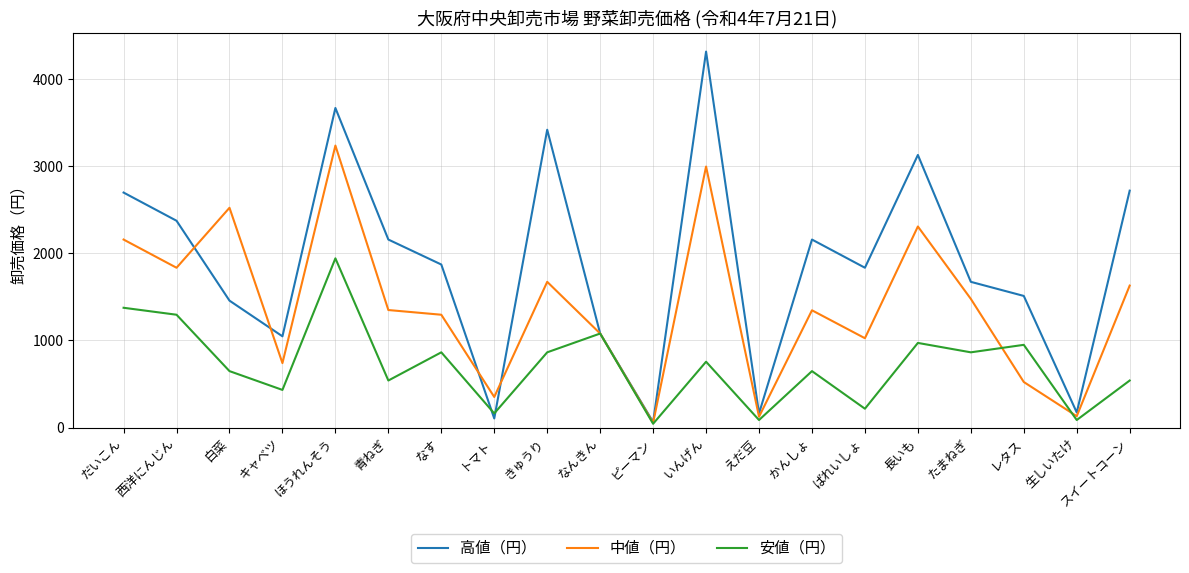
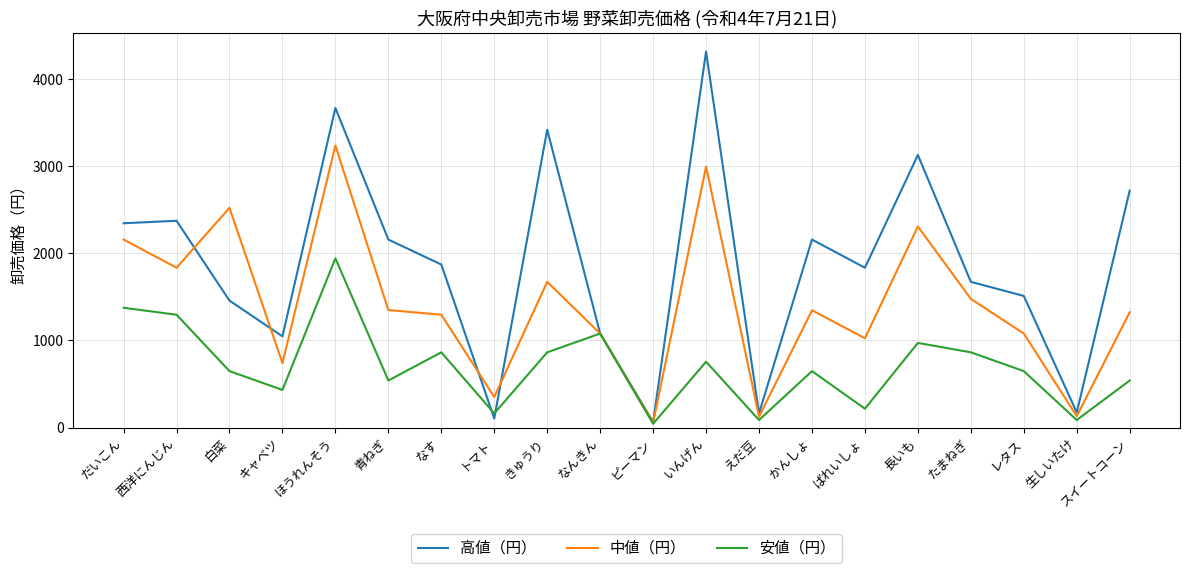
  {
    "高値（円）": {
-     "だいこん": 2700,
+     "だいこん": 2300,
      "西洋にんじん": 2400,
      "白菜": 1500,
      "キャベツ": 1000,
      "ほうれんそう": 3700,
      "青ねぎ": 2200,
      "なす": 1900,
      "トマト": 100,
      "きゅうり": 3400,
      "いんげん": 4300,
      "えだ豆": 200,
      "かんしょ": 2200,
      "ばれいしょ": 1800,
      "長いも": 3100,
      "たまねぎ": 1700,
      "レタス": 1500,
      "生しいたけ": 200,
      "スイートコーン": 2700
    },
    "中値（円）": {
      "だいこん": 2200,
      "西洋にんじん": 1800,
      "白菜": 2500,
      "キャベツ": 700,
      "ほうれんそう": 3200,
      "青ねぎ": 1400,
      "なす": 1300,
      "トマト": 400,
      "きゅうり": 1700,
      "いんげん": 3000,
      "えだ豆": 100,
      "かんしょ": 1300,
      "ばれいしょ": 1000,
      "長いも": 2300,
      "たまねぎ": 1500,
-     "レタス": 500,
+     "レタス": 1100,
      "生しいたけ": 100,
-     "スイートコーン": 1600
+     "スイートコーン": 1300
    },
    "安値（円）": {
      "だいこん": 1400,
      "西洋にんじん": 1300,
      "白菜": 600,
      "キャベツ": 400,
      "ほうれんそう": 1900,
      "青ねぎ": 500,
      "なす": 900,
      "トマト": 200,
      "きゅうり": 900,
      "いんげん": 800,
      "えだ豆": 100,
      "かんしょ": 600,
      "ばれいしょ": 200,
      "長いも": 1000,
      "たまねぎ": 900,
-     "レタス": 1000,
+     "レタス": 600,
      "生しいたけ": 100,
      "スイートコーン": 500
    }
  }
